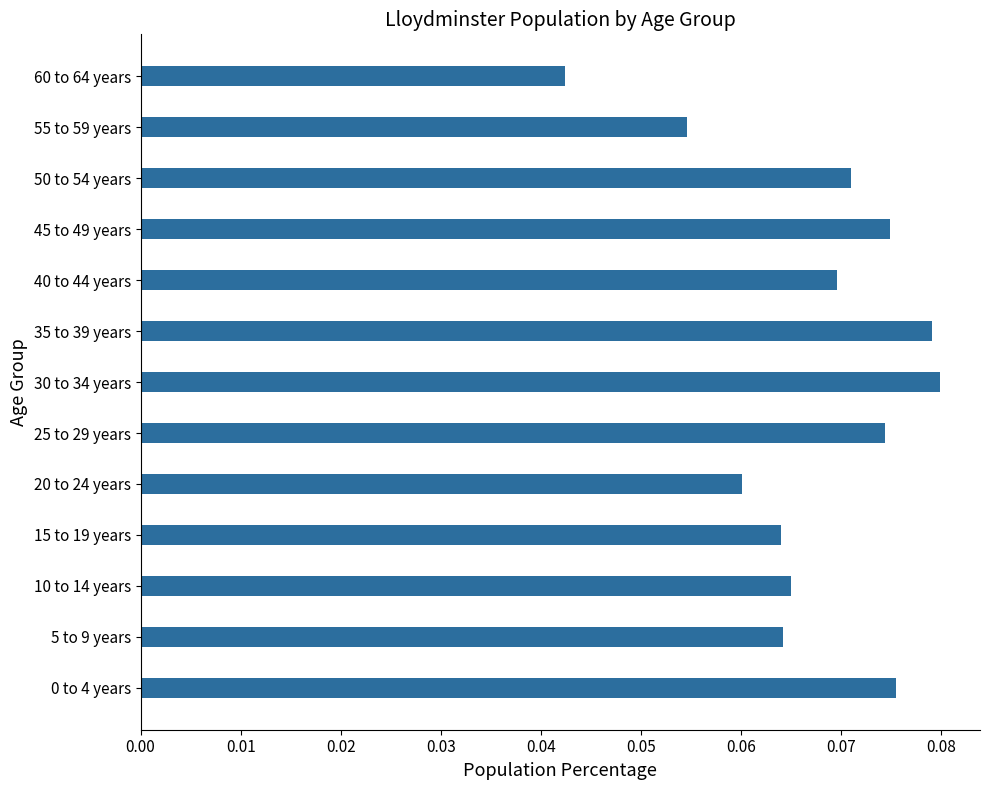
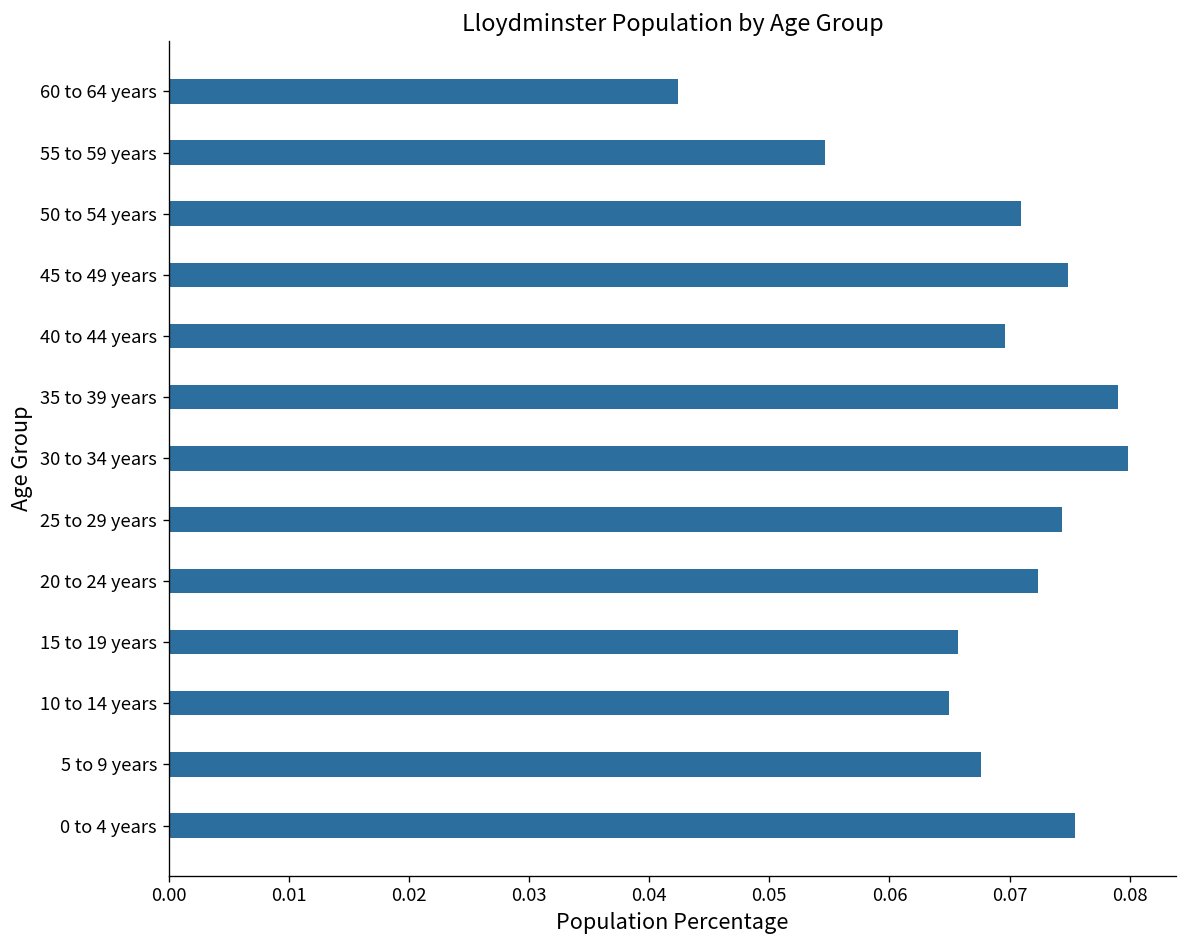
  {
    "60 to 64 years": 0.0424,
    "55 to 59 years": 0.0546,
    "50 to 54 years": 0.0710,
    "45 to 49 years": 0.0749,
    "40 to 44 years": 0.0696,
    "35 to 39 years": 0.0790,
    "30 to 34 years": 0.0799,
    "25 to 29 years": 0.0744,
-   "20 to 24 years": 0.0601,
-   "15 to 19 years": 0.0640,
+   "20 to 24 years": 0.0724,
+   "15 to 19 years": 0.0657,
    "10 to 14 years": 0.0650,
-   "5 to 9 years": 0.0642,
+   "5 to 9 years": 0.0677,
    "0 to 4 years": 0.0754
  }
